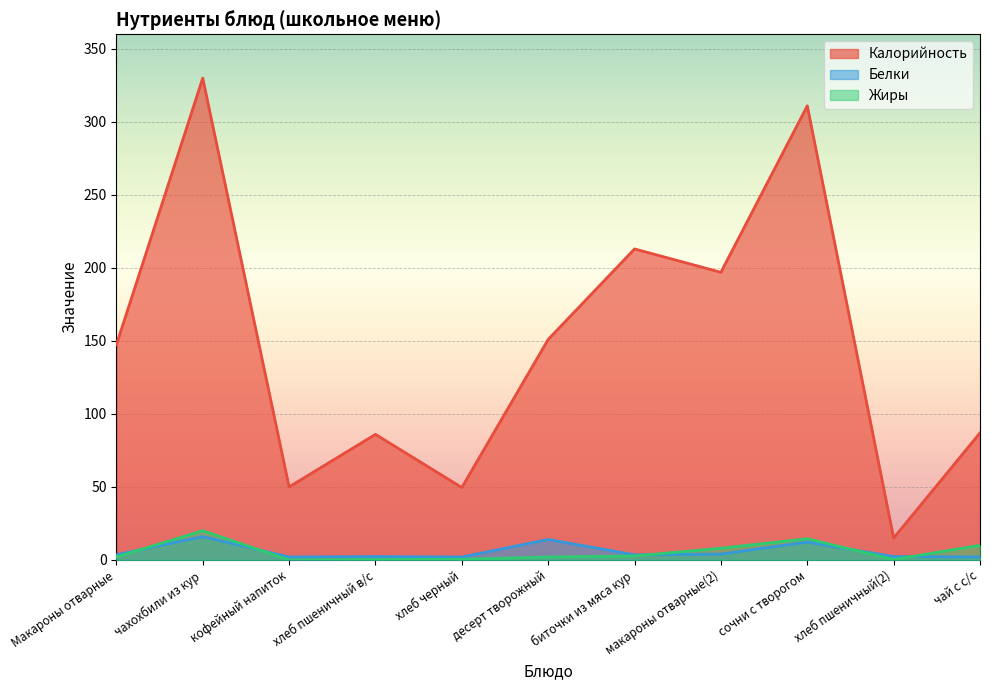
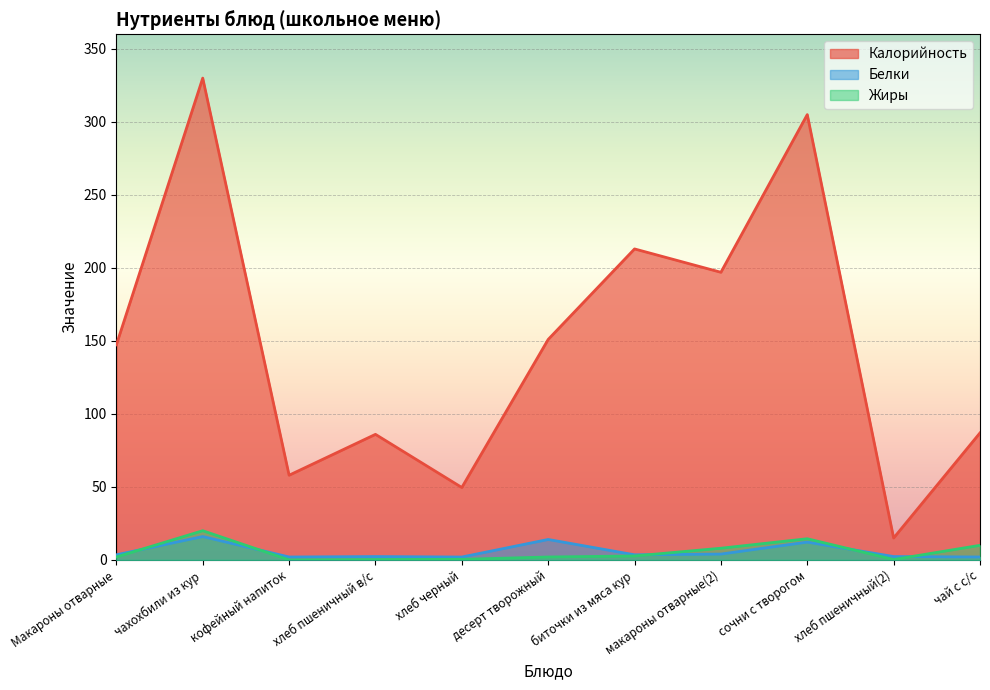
  {
    "Калорийность": {
      "Макароны отварные": 147,
      "чахохбили из кур": 330,
-     "кофейный напиток": 50,
+     "кофейный напиток": 58,
      "хлеб пшеничный в/с": 86,
      "хлеб черный": 50,
      "десерт творожный": 151,
      "биточки из мяса кур": 213,
      "макароны отварные(2)": 197,
-     "сочни с творогом": 311,
+     "сочни с творогом": 305,
      "хлеб пшеничный(2)": 15,
      "чай с с/с": 87
    },
    "Белки": {
      "чахохбили из кур": 16,
      "кофейный напиток": 2,
      "хлеб пшеничный в/с": 2,
      "десерт творожный": 14,
      "макароны отварные(2)": 4,
      "сочни с творогом": 12,
      "хлеб пшеничный(2)": 2,
      "чай с с/с": 2
    },
    "Жиры": {
      "чахохбили из кур": 20,
      "кофейный напиток": 0,
      "хлеб пшеничный в/с": 0,
      "десерт творожный": 2,
      "макароны отварные(2)": 8,
      "сочни с творогом": 15,
      "хлеб пшеничный(2)": 0,
      "чай с с/с": 10
    }
  }
